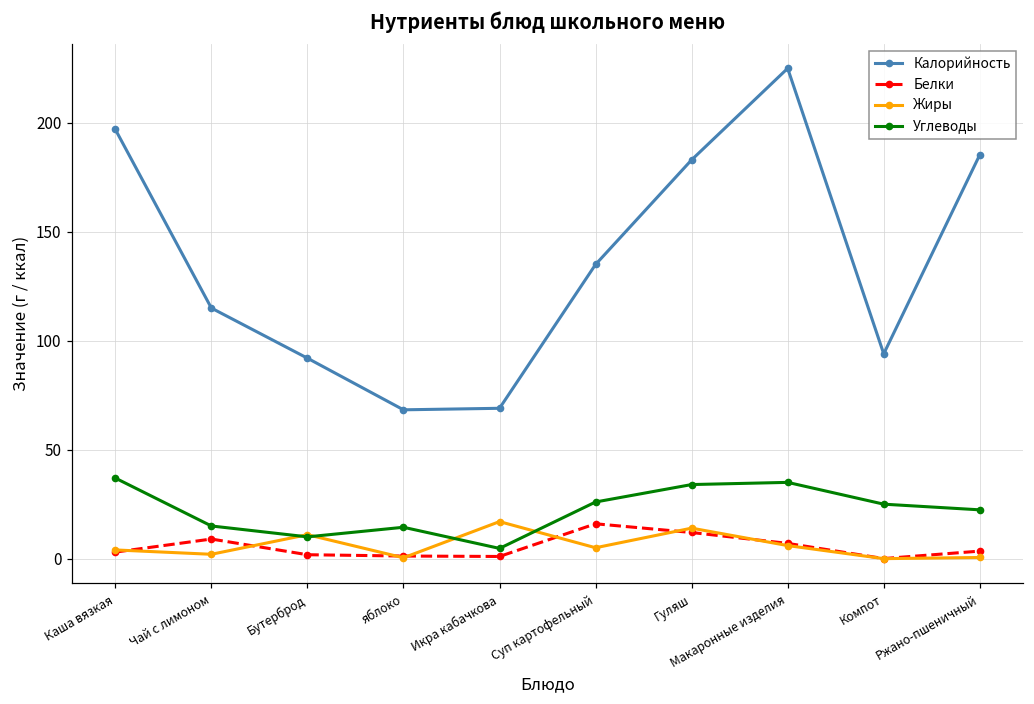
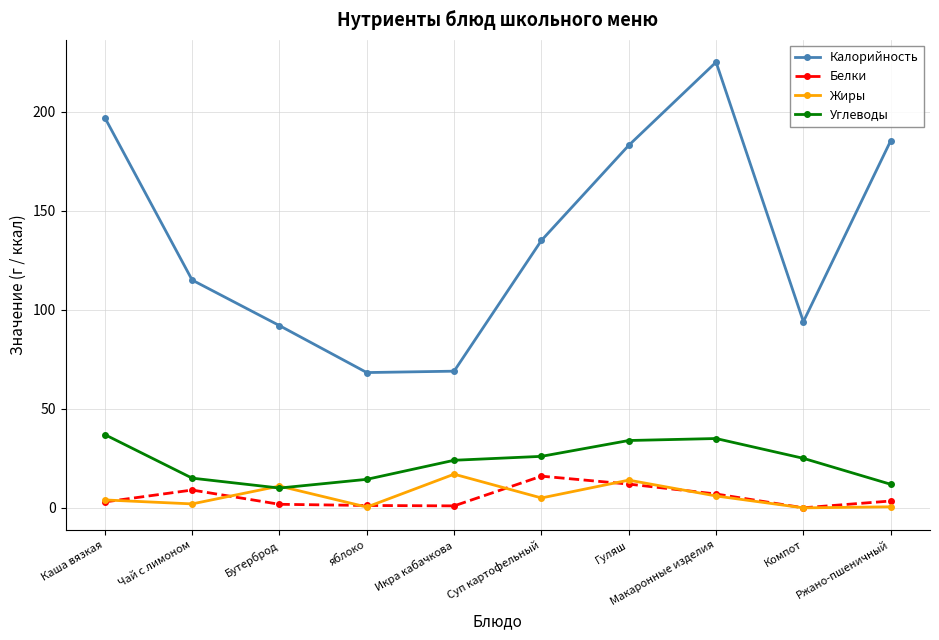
  {
    "Калорийность": {
      "Каша вязкая": 197,
      "Чай с лимоном": 115,
      "Бутерброд": 92,
      "яблоко": 68,
      "Икра кабачкова": 69,
      "Суп картофельный": 135,
      "Гуляш": 183,
      "Макаронные изделия": 225,
      "Компот": 94,
      "Ржано-пшеничный": 185
    },
    "Белки": {
      "Чай с лимоном": 9,
      "Бутерброд": 2,
      "Икра кабачкова": 1,
      "Суп картофельный": 16,
      "Гуляш": 12,
      "Ржано-пшеничный": 3
    },
    "Жиры": {
      "Чай с лимоном": 2,
      "Икра кабачкова": 17,
      "Суп картофельный": 5,
      "Гуляш": 14,
      "Ржано-пшеничный": 1
    },
    "Углеводы": {
      "Каша вязкая": 37,
      "Чай с лимоном": 15,
      "яблоко": 14,
-     "Икра кабачкова": 5,
+     "Икра кабачкова": 24,
      "Суп картофельный": 26,
      "Гуляш": 34,
      "Макаронные изделия": 35,
      "Компот": 25,
-     "Ржано-пшеничный": 22
+     "Ржано-пшеничный": 12
    }
  }
